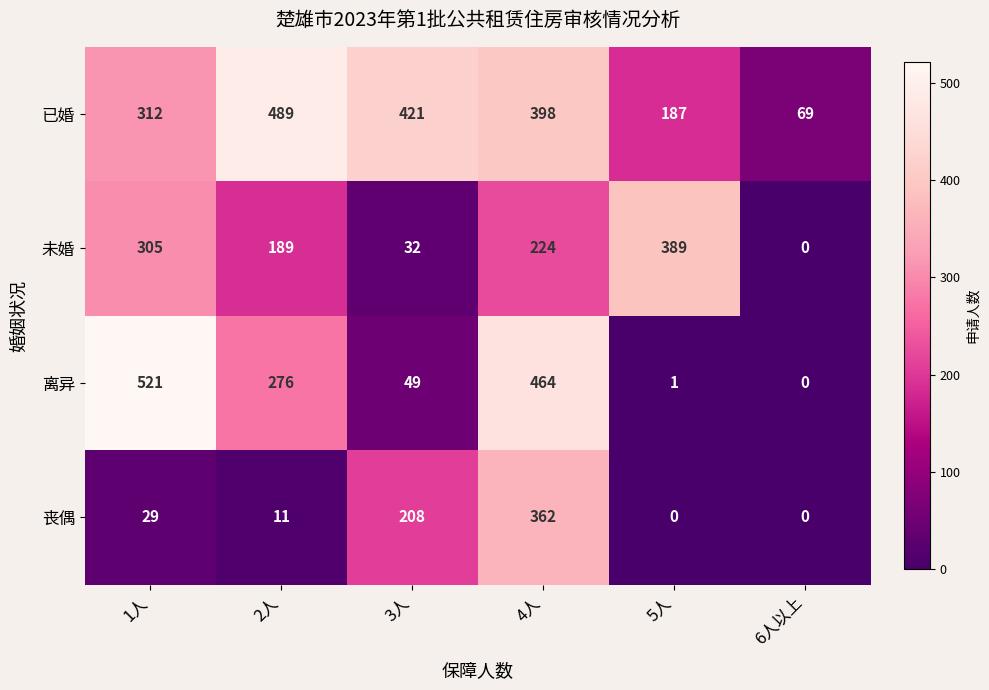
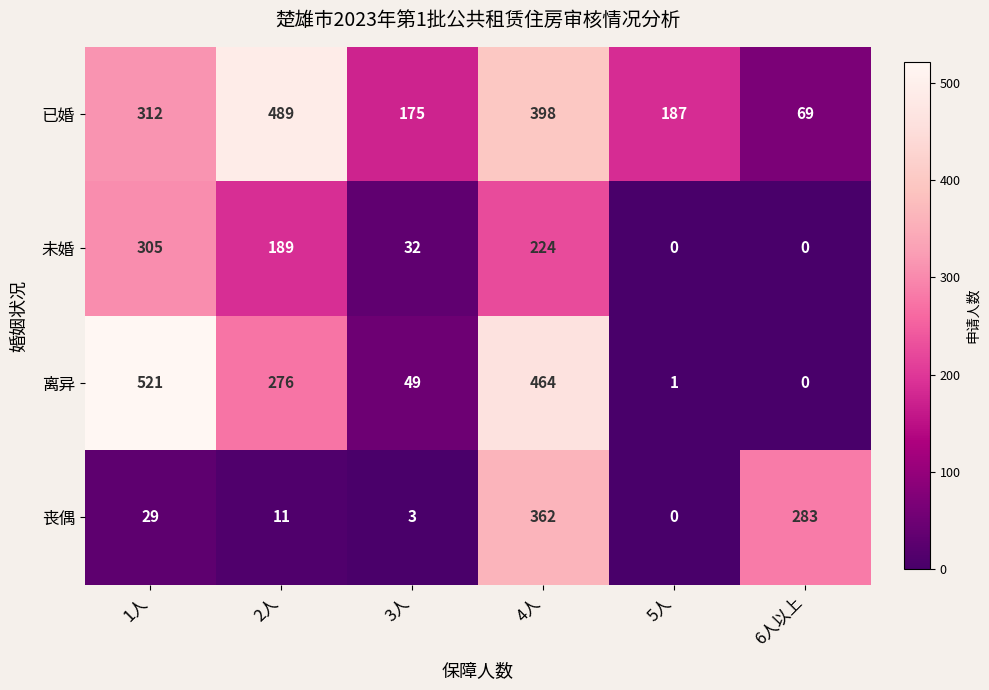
  {
    "已婚": {
      "1人": 312,
      "2人": 489,
-     "3人": 421,
+     "3人": 175,
      "4人": 398,
      "5人": 187,
      "6人以上": 69
    },
    "未婚": {
      "1人": 305,
      "2人": 189,
      "3人": 32,
      "4人": 224,
-     "5人": 389,
+     "5人": 0,
      "6人以上": 0
    },
    "离异": {
      "1人": 521,
      "2人": 276,
      "3人": 49,
      "4人": 464,
      "5人": 1,
      "6人以上": 0
    },
    "丧偶": {
      "1人": 29,
      "2人": 11,
-     "3人": 208,
+     "3人": 3,
      "4人": 362,
      "5人": 0,
-     "6人以上": 0
+     "6人以上": 283
    }
  }
